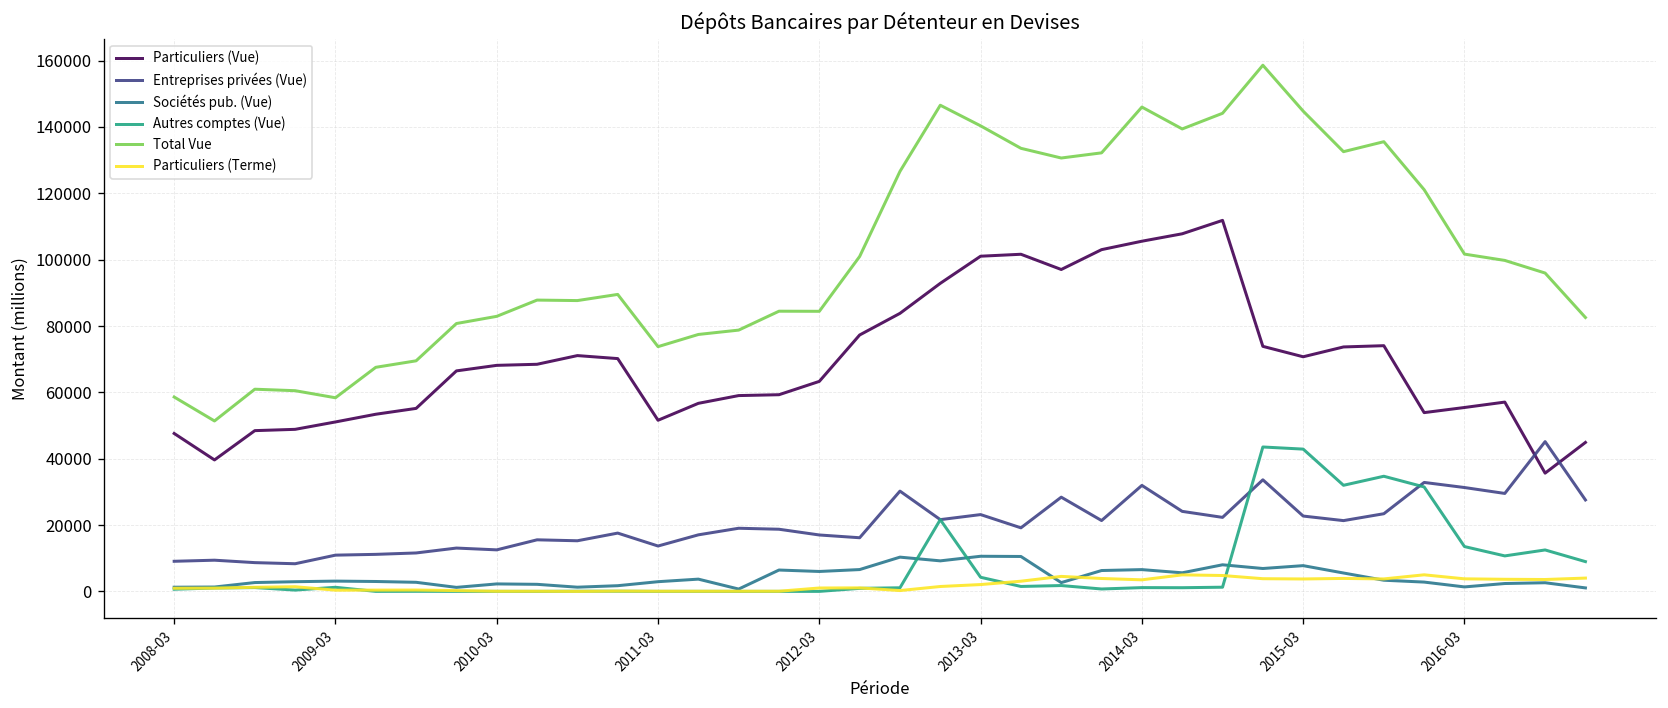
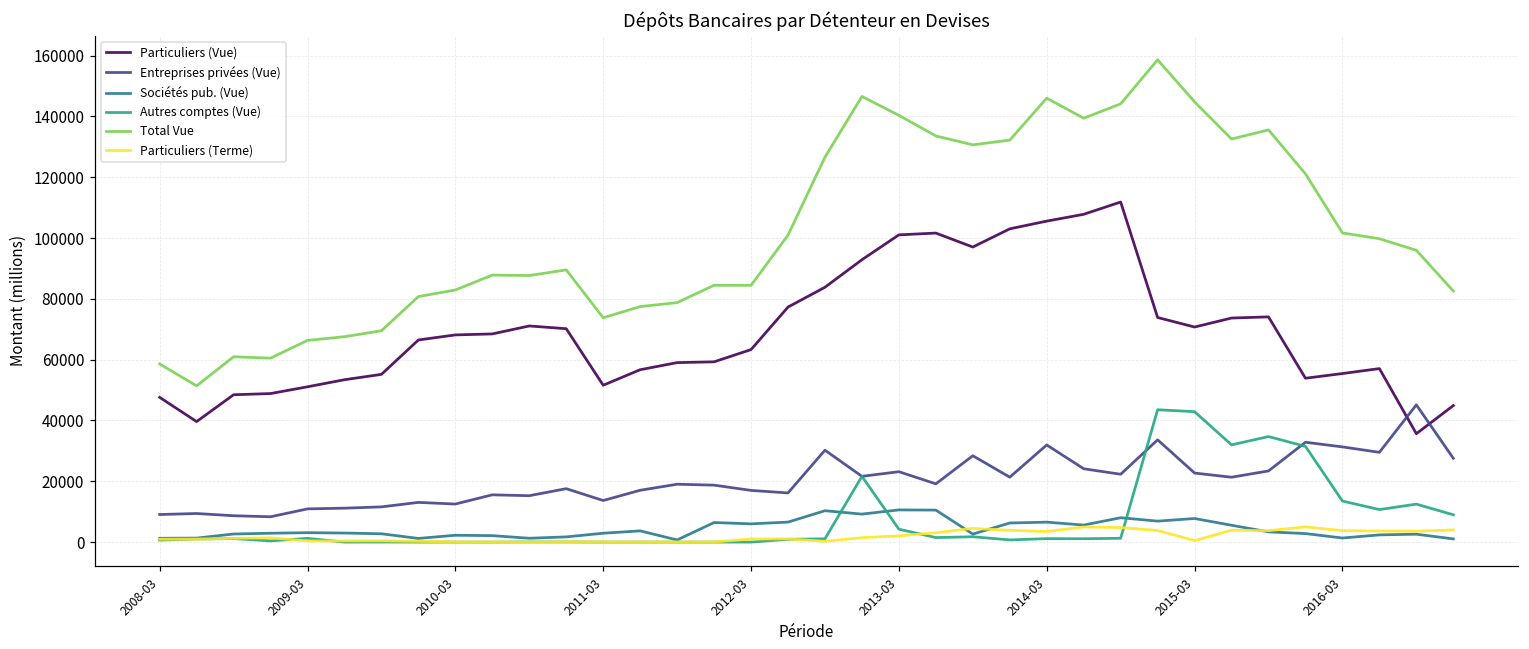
  {
    "Particuliers (Vue)": {
      "2008-03": 48000,
      "2009-03": 51000,
      "2010-03": 68000,
      "2011-03": 52000,
      "2012-03": 63000,
      "2013-03": 101000,
      "2014-03": 106000,
      "2015-03": 71000,
      "2016-03": 55000
    },
    "Total Vue": {
      "2008-03": 59000,
-     "2009-03": 58000,
+     "2009-03": 66000,
      "2010-03": 83000,
      "2011-03": 74000,
      "2012-03": 84000,
      "2013-03": 140000,
      "2014-03": 146000,
      "2015-03": 145000,
      "2016-03": 102000
    },
    "Particuliers (Terme)": {
      "2012-03": 1000,
      "2013-03": 2000,
      "2014-03": 3000,
-     "2015-03": 4000,
+     "2015-03": 0,
      "2016-03": 4000
    }
  }
